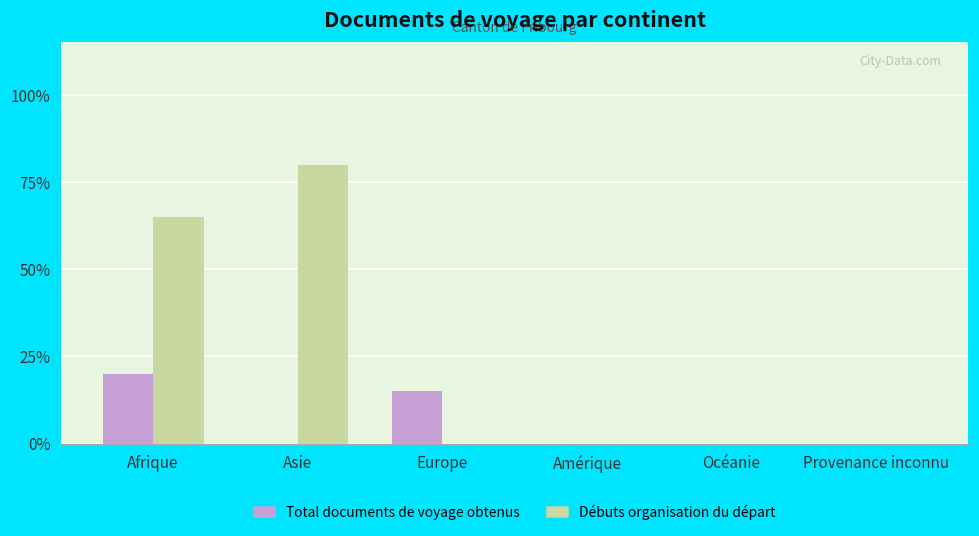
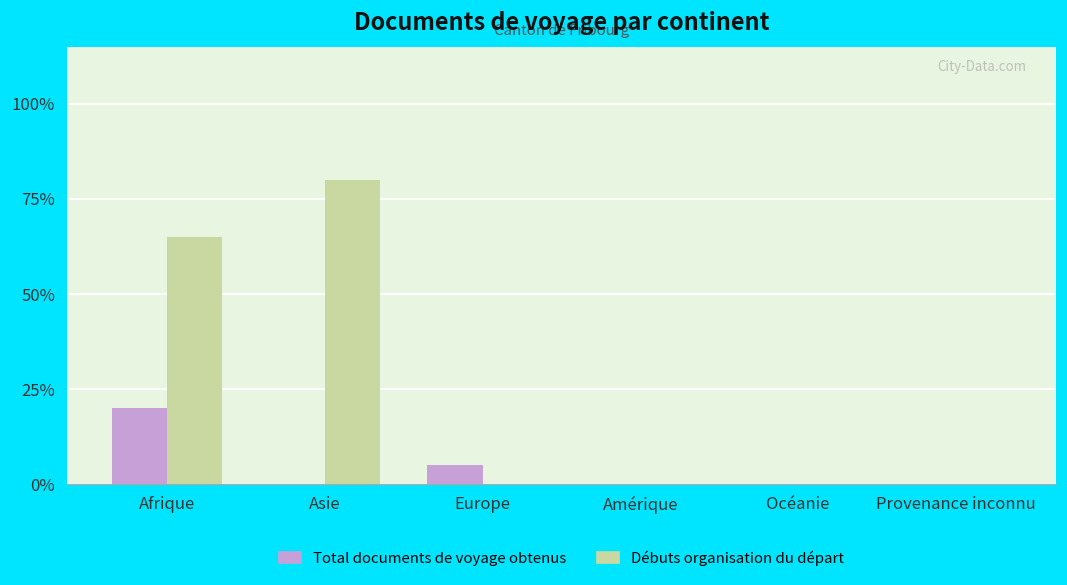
  {
    "Total documents de voyage obtenus": {
      "Afrique": "20%",
      "Asie": "0%",
-     "Europe": "15%",
+     "Europe": "5%",
      "Amérique": "0%",
      "Océanie": "0%",
      "Provenance inconnu": "0%"
    },
    "Débuts organisation du départ": {
      "Afrique": "65%",
      "Asie": "80%",
      "Europe": "0%",
      "Amérique": "0%",
      "Océanie": "0%",
      "Provenance inconnu": "0%"
    }
  }
